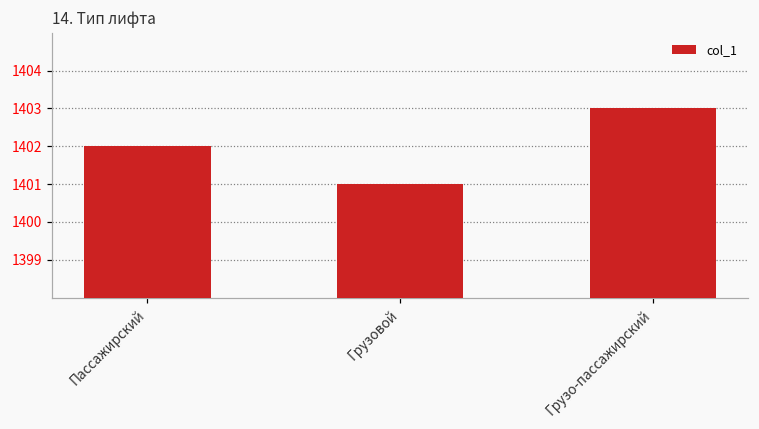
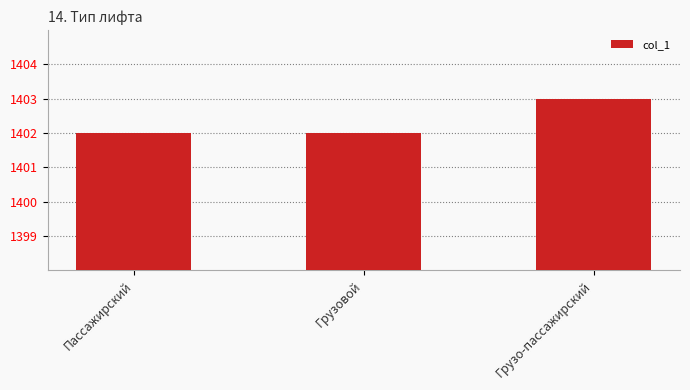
  {
    "Пассажирский": 1402,
-   "Грузовой": 1401,
+   "Грузовой": 1402,
    "Грузо-пассажирский": 1403
  }
